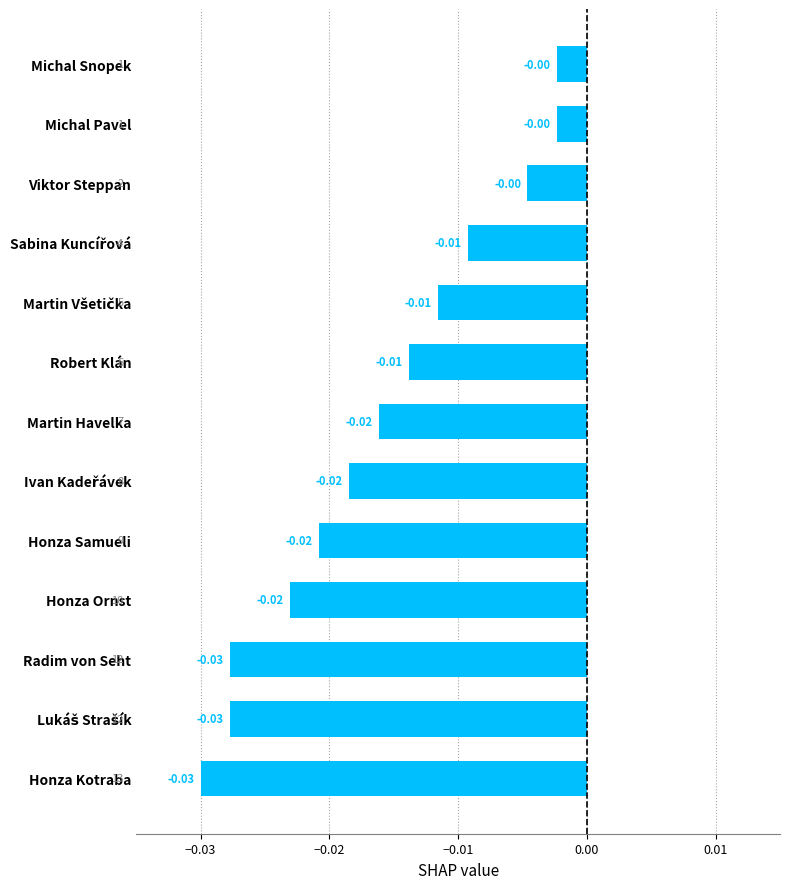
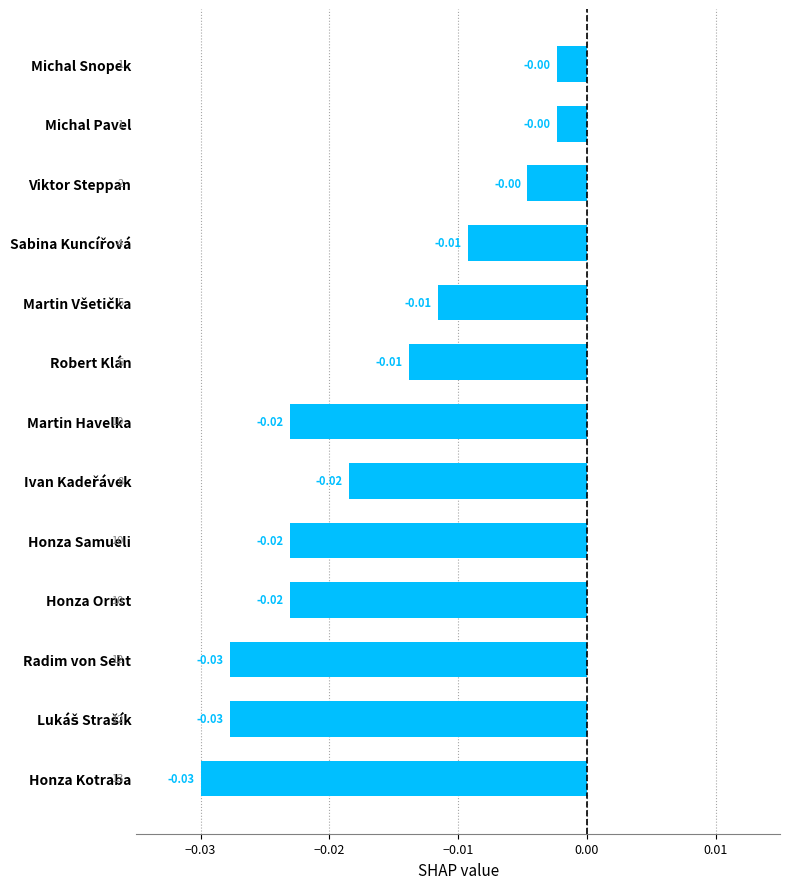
  {
    "Michal Snopek": -0.00,
    "Michal Pavel": -0.00,
    "Viktor Steppan": -0.00,
    "Sabina Kuncířová": -0.01,
    "Martin Všetička": -0.01,
    "Robert Klán": -0.01,
-   "Martin Havelka": 7,
+   "Martin Havelka": 10,
    "Ivan Kadeřávek": -0.02,
-   "Honza Samueli": 9,
+   "Honza Samueli": 10,
    "Honza Ornst": -0.02,
    "Radim von Seht": -0.03,
    "Lukáš Strašík": -0.03,
    "Honza Kotraba": -0.03
  }
